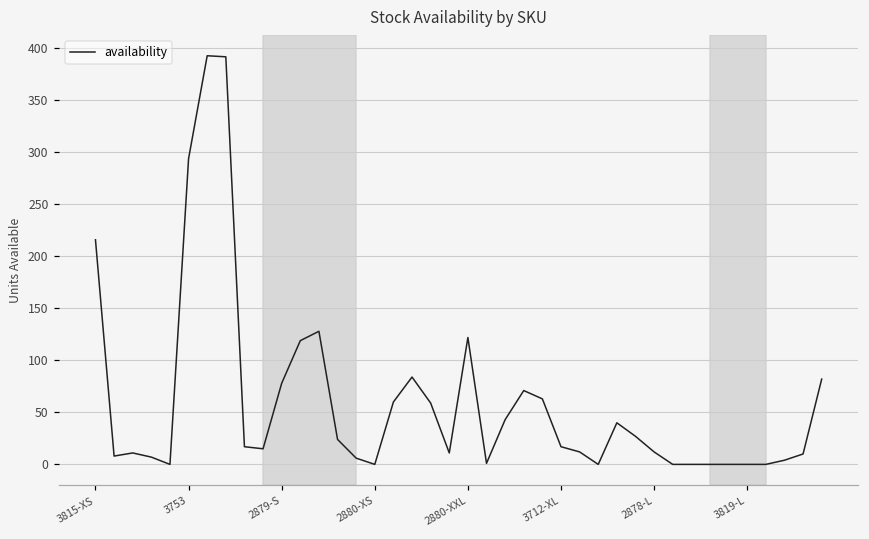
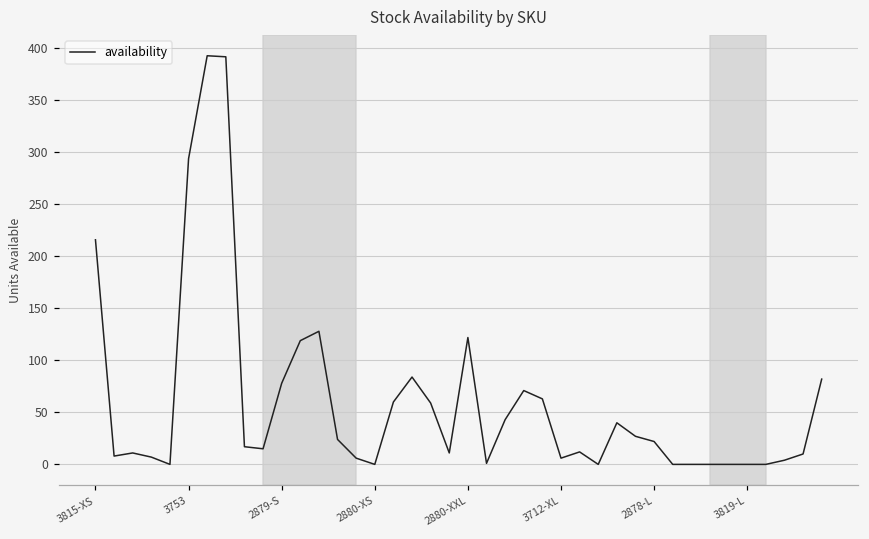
  {
    "3815-XS": 220,
    "3753": 290,
    "2879-S": 80,
    "2880-XS": 0,
    "2880-XXL": 120,
-   "3712-XL": 20,
-   "2878-L": 10,
+   "3712-XL": 10,
+   "2878-L": 20,
    "3819-L": 0
  }
